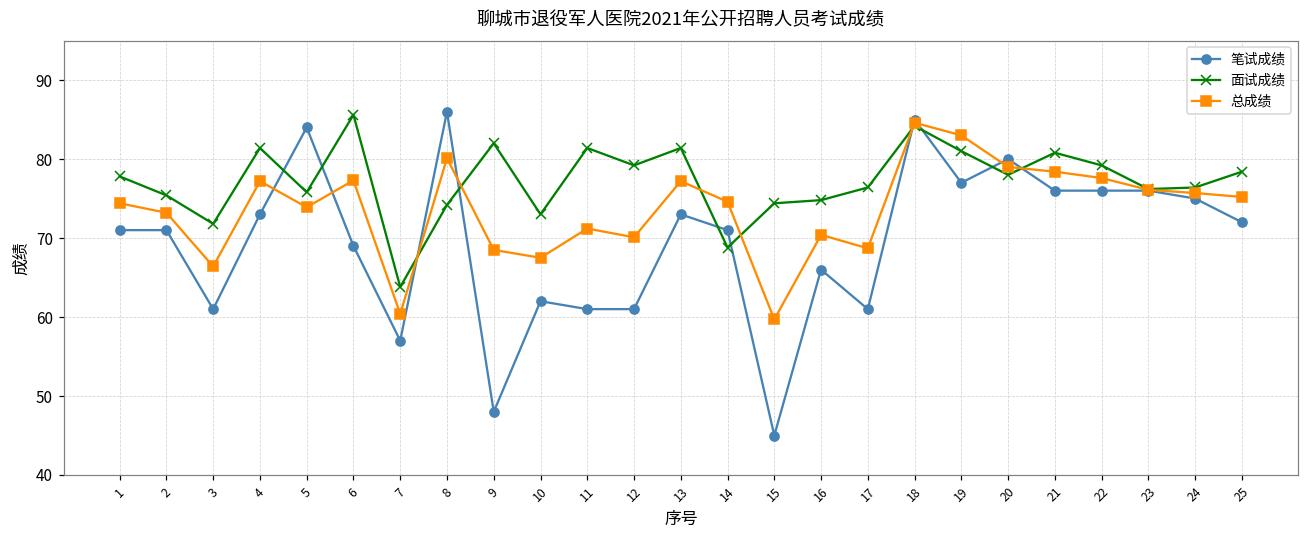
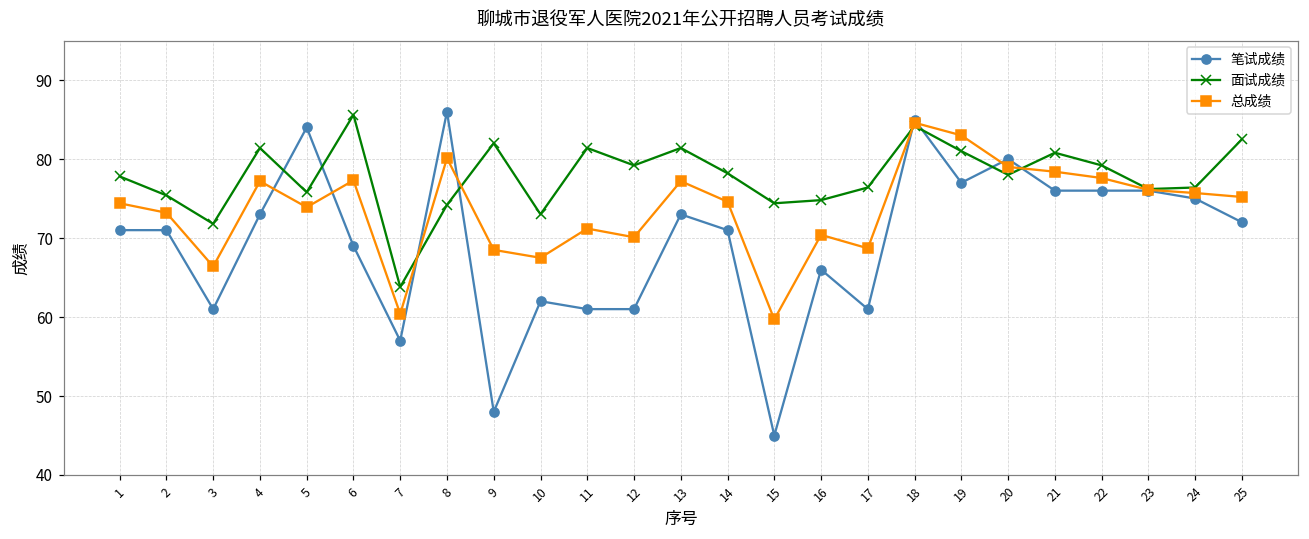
  {
    "笔试成绩": {
      "1": 71,
      "2": 71,
      "3": 61,
      "4": 73,
      "5": 84,
      "6": 69,
      "7": 57,
      "8": 86,
      "9": 48,
      "10": 62,
      "11": 61,
      "12": 61,
      "13": 73,
      "14": 71,
      "15": 45,
      "16": 66,
      "17": 61,
      "18": 85,
      "19": 77,
      "20": 80,
      "21": 76,
      "22": 76,
      "24": 75,
      "25": 72
    },
    "面试成绩": {
      "1": 78,
      "2": 75,
      "3": 72,
      "4": 81,
      "5": 76,
      "6": 86,
      "7": 64,
      "8": 74,
      "9": 82,
      "10": 73,
      "11": 81,
      "12": 79,
      "13": 81,
-     "14": 69,
+     "14": 78,
      "15": 74,
      "16": 75,
      "17": 76,
      "18": 84,
      "19": 81,
      "20": 78,
      "21": 81,
      "22": 79,
      "24": 76,
-     "25": 78
+     "25": 83
    },
    "总成绩": {
      "1": 74,
      "2": 73,
      "3": 66,
      "4": 77,
      "5": 74,
      "6": 77,
      "7": 60,
      "8": 80,
      "9": 69,
      "10": 68,
      "11": 71,
      "12": 70,
      "13": 77,
      "14": 75,
      "15": 60,
      "16": 70,
      "17": 69,
      "18": 85,
      "19": 83,
      "20": 79,
      "21": 78,
      "22": 78,
      "24": 76,
      "25": 75
    }
  }
